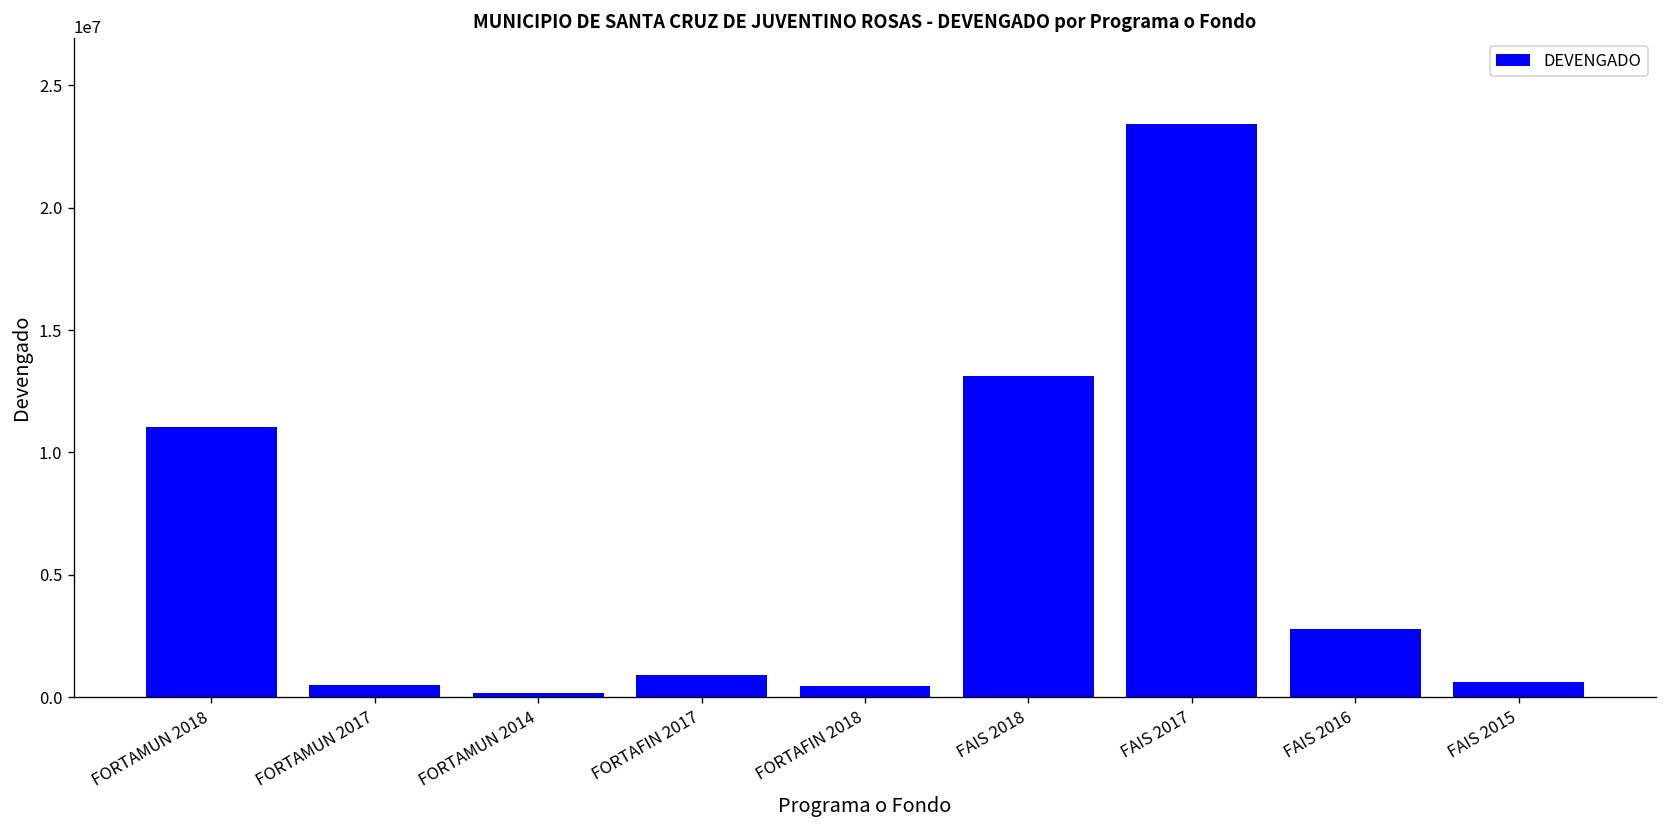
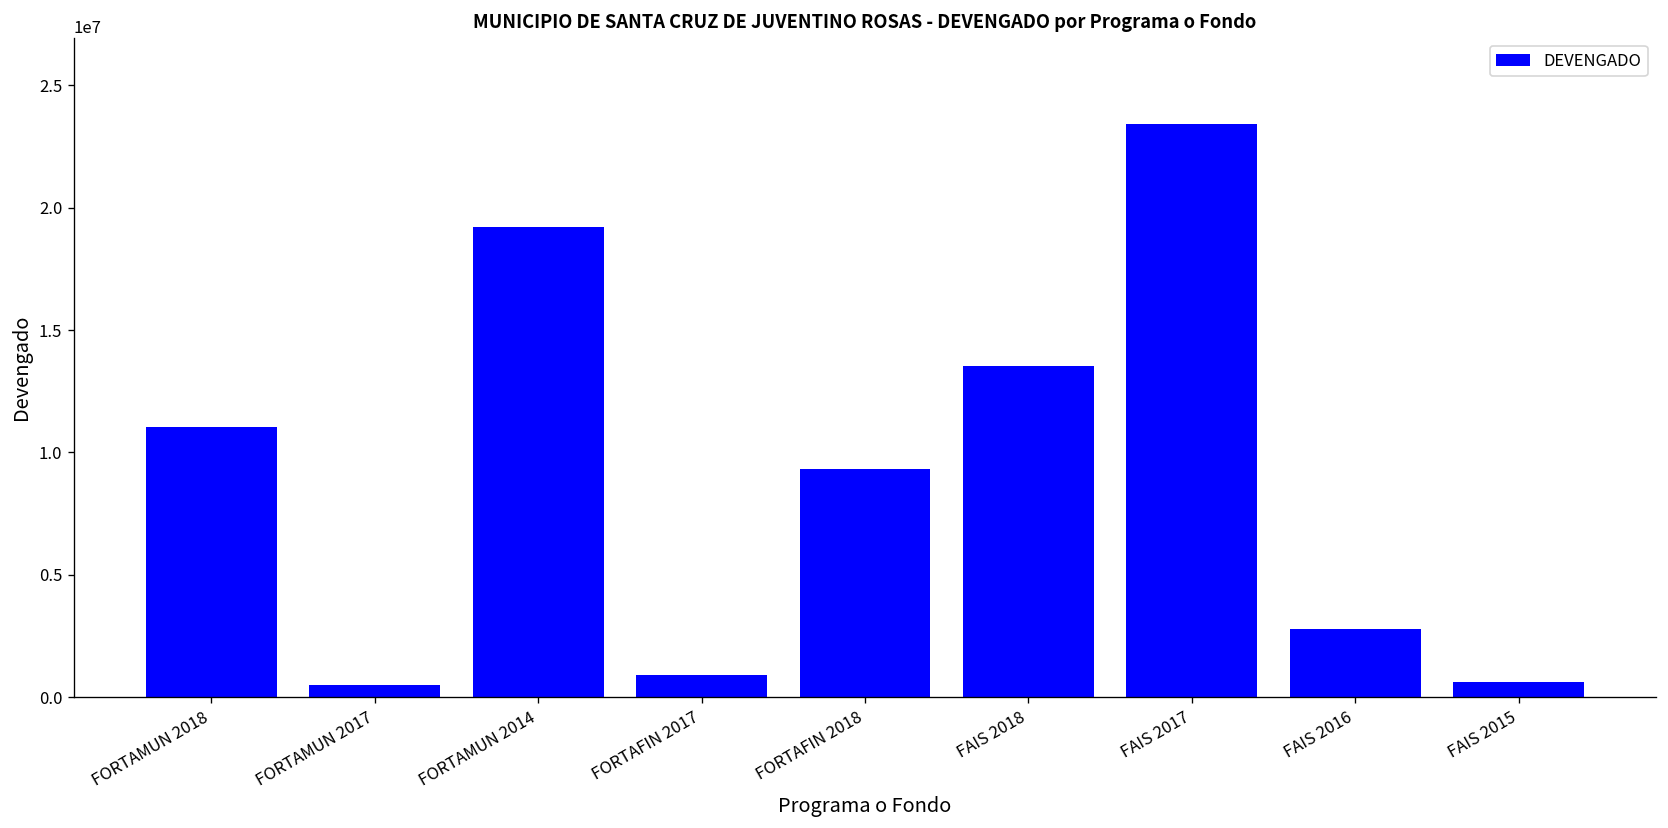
  {
    "FORTAMUN 2018": 11000000,
    "FORTAMUN 2017": 500000,
-   "FORTAMUN 2014": 200000,
+   "FORTAMUN 2014": 19200000,
    "FORTAFIN 2017": 900000,
-   "FORTAFIN 2018": 500000,
-   "FAIS 2018": 13100000,
+   "FORTAFIN 2018": 9300000,
+   "FAIS 2018": 13600000,
    "FAIS 2017": 23400000,
    "FAIS 2016": 2800000,
    "FAIS 2015": 600000
  }
